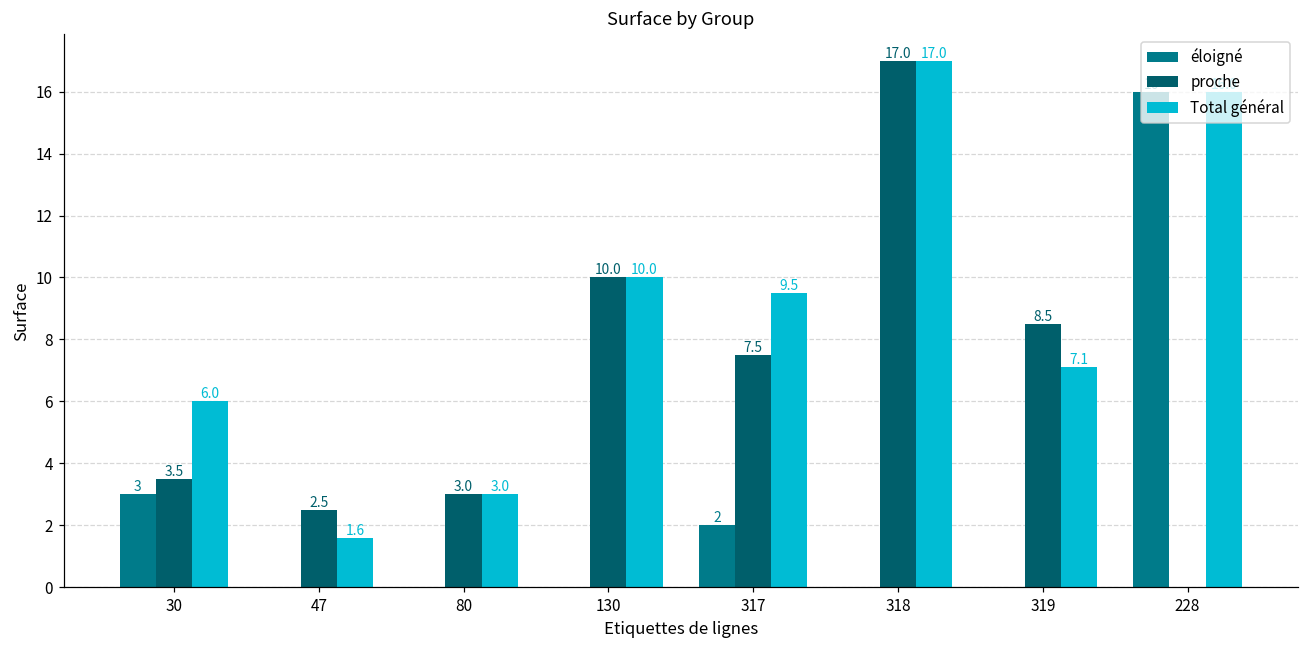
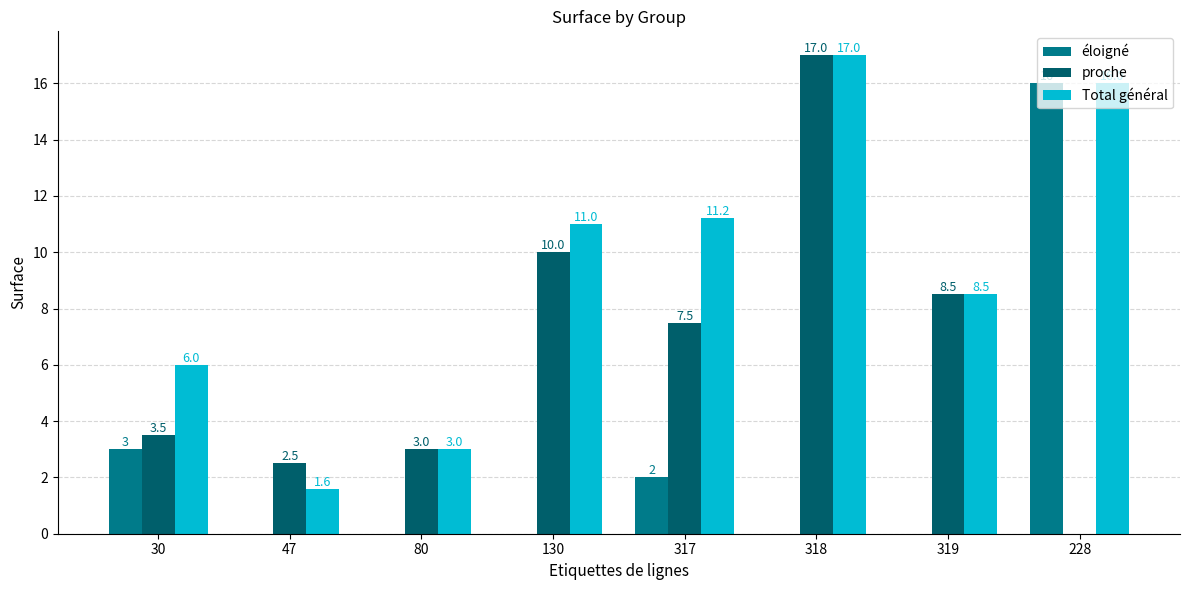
  {
    "Total général": {
      "30": 6.0,
      "47": 1.6,
      "80": 3.0,
-     "130": 10.0,
-     "317": 9.5,
+     "130": 11.0,
+     "317": 11.2,
      "318": 17.0,
-     "319": 7.1
+     "319": 8.5
    }
  }
